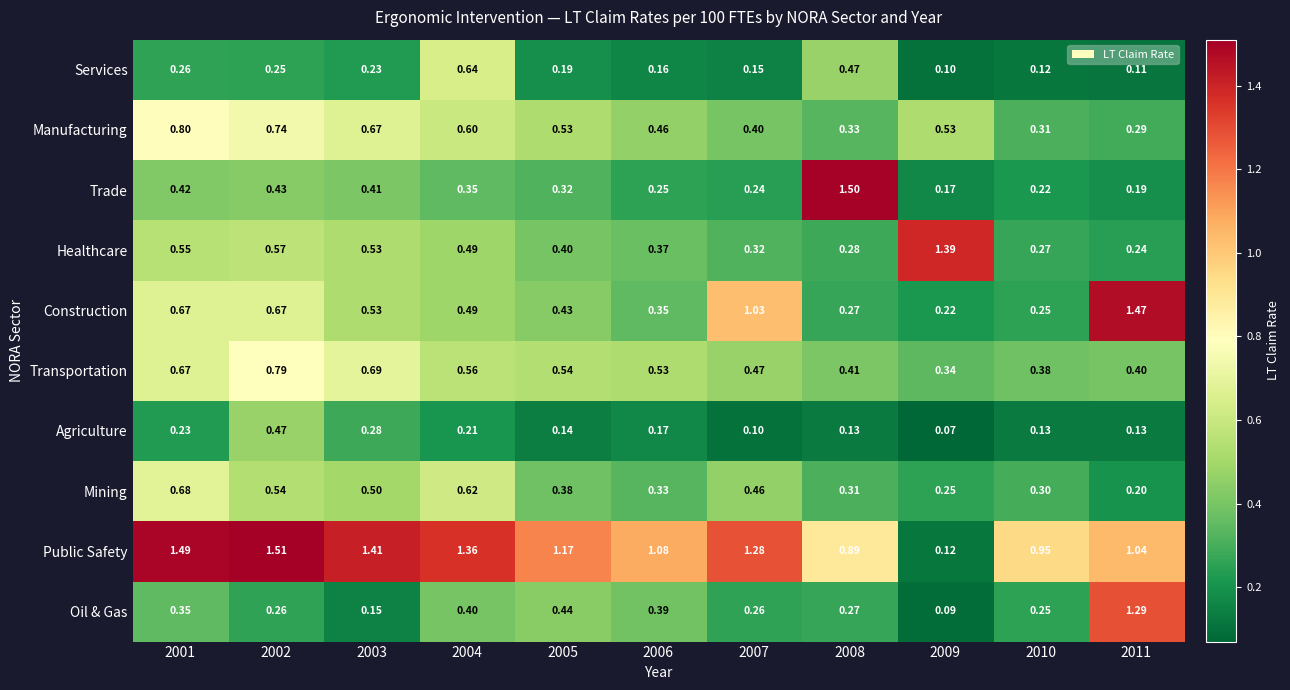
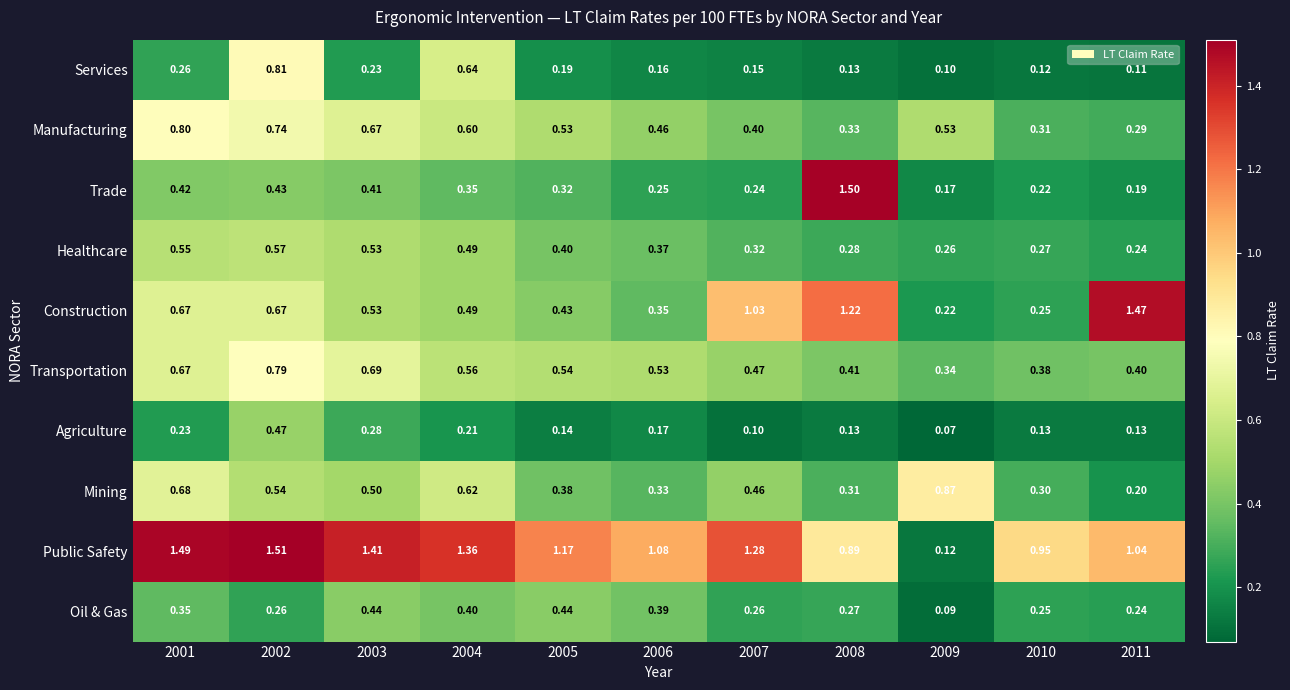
  {
    "Services": {
      "2001": 0.26,
-     "2002": 0.25,
+     "2002": 0.81,
      "2003": 0.23,
      "2004": 0.64,
      "2005": 0.19,
      "2006": 0.16,
      "2007": 0.15,
-     "2008": 0.47,
+     "2008": 0.13,
      "2009": 0.10,
      "2010": 0.12,
      "2011": 0.11
    },
    "Manufacturing": {
      "2001": 0.80,
      "2002": 0.74,
      "2003": 0.67,
      "2004": 0.60,
      "2005": 0.53,
      "2006": 0.46,
      "2007": 0.40,
      "2008": 0.33,
      "2009": 0.53,
      "2010": 0.31,
      "2011": 0.29
    },
    "Trade": {
      "2001": 0.42,
      "2002": 0.43,
      "2003": 0.41,
      "2004": 0.35,
      "2005": 0.32,
      "2006": 0.25,
      "2007": 0.24,
      "2008": 1.50,
      "2009": 0.17,
      "2010": 0.22,
      "2011": 0.19
    },
    "Healthcare": {
      "2001": 0.55,
      "2002": 0.57,
      "2003": 0.53,
      "2004": 0.49,
      "2005": 0.40,
      "2006": 0.37,
      "2007": 0.32,
      "2008": 0.28,
-     "2009": 1.39,
+     "2009": 0.26,
      "2010": 0.27,
      "2011": 0.24
    },
    "Construction": {
      "2001": 0.67,
      "2002": 0.67,
      "2003": 0.53,
      "2004": 0.49,
      "2005": 0.43,
      "2006": 0.35,
      "2007": 1.03,
-     "2008": 0.27,
+     "2008": 1.22,
      "2009": 0.22,
      "2010": 0.25,
      "2011": 1.47
    },
    "Transportation": {
      "2001": 0.67,
      "2002": 0.79,
      "2003": 0.69,
      "2004": 0.56,
      "2005": 0.54,
      "2006": 0.53,
      "2007": 0.47,
      "2008": 0.41,
      "2009": 0.34,
      "2010": 0.38,
      "2011": 0.40
    },
    "Agriculture": {
      "2001": 0.23,
      "2002": 0.47,
      "2003": 0.28,
      "2004": 0.21,
      "2005": 0.14,
      "2006": 0.17,
      "2007": 0.10,
      "2008": 0.13,
      "2009": 0.07,
      "2010": 0.13,
      "2011": 0.13
    },
    "Mining": {
      "2001": 0.68,
      "2002": 0.54,
      "2003": 0.50,
      "2004": 0.62,
      "2005": 0.38,
      "2006": 0.33,
      "2007": 0.46,
      "2008": 0.31,
-     "2009": 0.25,
+     "2009": 0.87,
      "2010": 0.30,
      "2011": 0.20
    },
    "Public Safety": {
      "2001": 1.49,
      "2002": 1.51,
      "2003": 1.41,
      "2004": 1.36,
      "2005": 1.17,
      "2006": 1.08,
      "2007": 1.28,
      "2008": 0.89,
      "2009": 0.12,
      "2010": 0.95,
      "2011": 1.04
    },
    "Oil & Gas": {
      "2001": 0.35,
      "2002": 0.26,
-     "2003": 0.15,
+     "2003": 0.44,
      "2004": 0.40,
      "2005": 0.44,
      "2006": 0.39,
      "2007": 0.26,
      "2008": 0.27,
      "2009": 0.09,
      "2010": 0.25,
-     "2011": 1.29
+     "2011": 0.24
    }
  }
